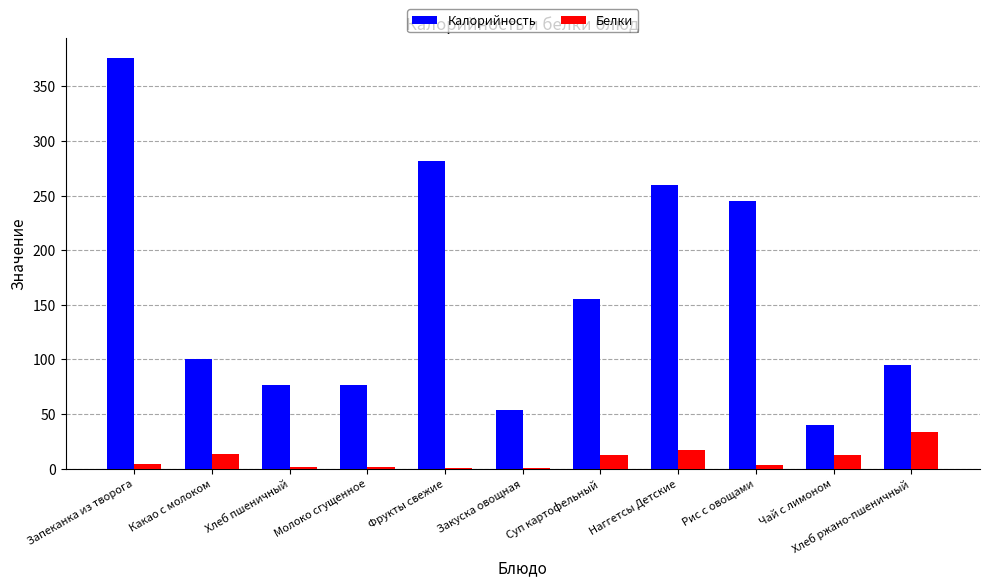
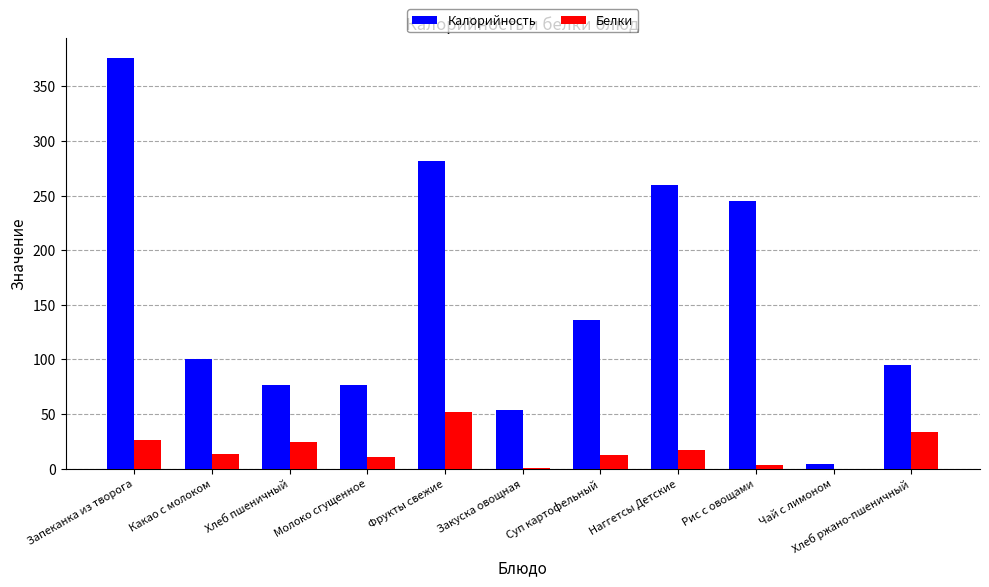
  {
    "Калорийность": {
      "Запеканка из творога": 376,
      "Какао с молоком": 100,
      "Хлеб пшеничный": 76,
      "Молоко сгущенное": 76,
      "Фрукты свежие": 282,
      "Закуска овощная": 53,
-     "Суп картофельный": 155,
+     "Суп картофельный": 136,
      "Наггетсы Детские": 259,
      "Рис с овощами": 245,
-     "Чай с лимоном": 40,
+     "Чай с лимоном": 4,
      "Хлеб ржано-пшеничный": 95
    },
    "Белки": {
-     "Запеканка из творога": 4,
+     "Запеканка из творога": 27,
      "Какао с молоком": 13,
-     "Хлеб пшеничный": 1,
-     "Молоко сгущенное": 2,
-     "Фрукты свежие": 1,
+     "Хлеб пшеничный": 24,
+     "Молоко сгущенное": 10,
+     "Фрукты свежие": 52,
      "Суп картофельный": 13,
      "Наггетсы Детские": 17,
      "Рис с овощами": 4,
-     "Чай с лимоном": 13,
+     "Чай с лимоном": 0,
      "Хлеб ржано-пшеничный": 33
    }
  }
